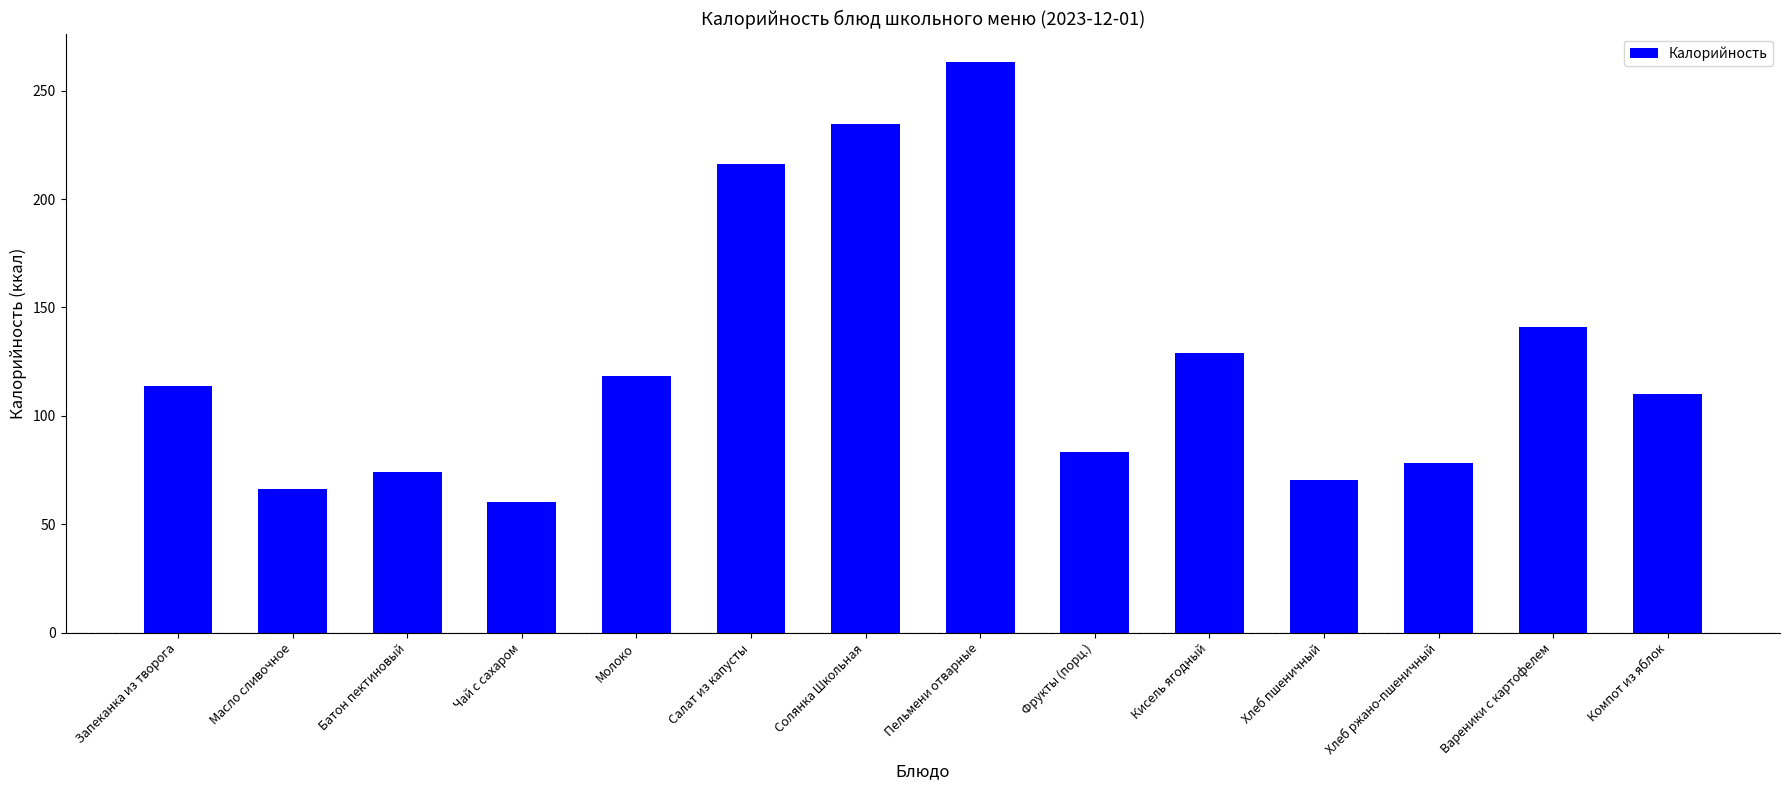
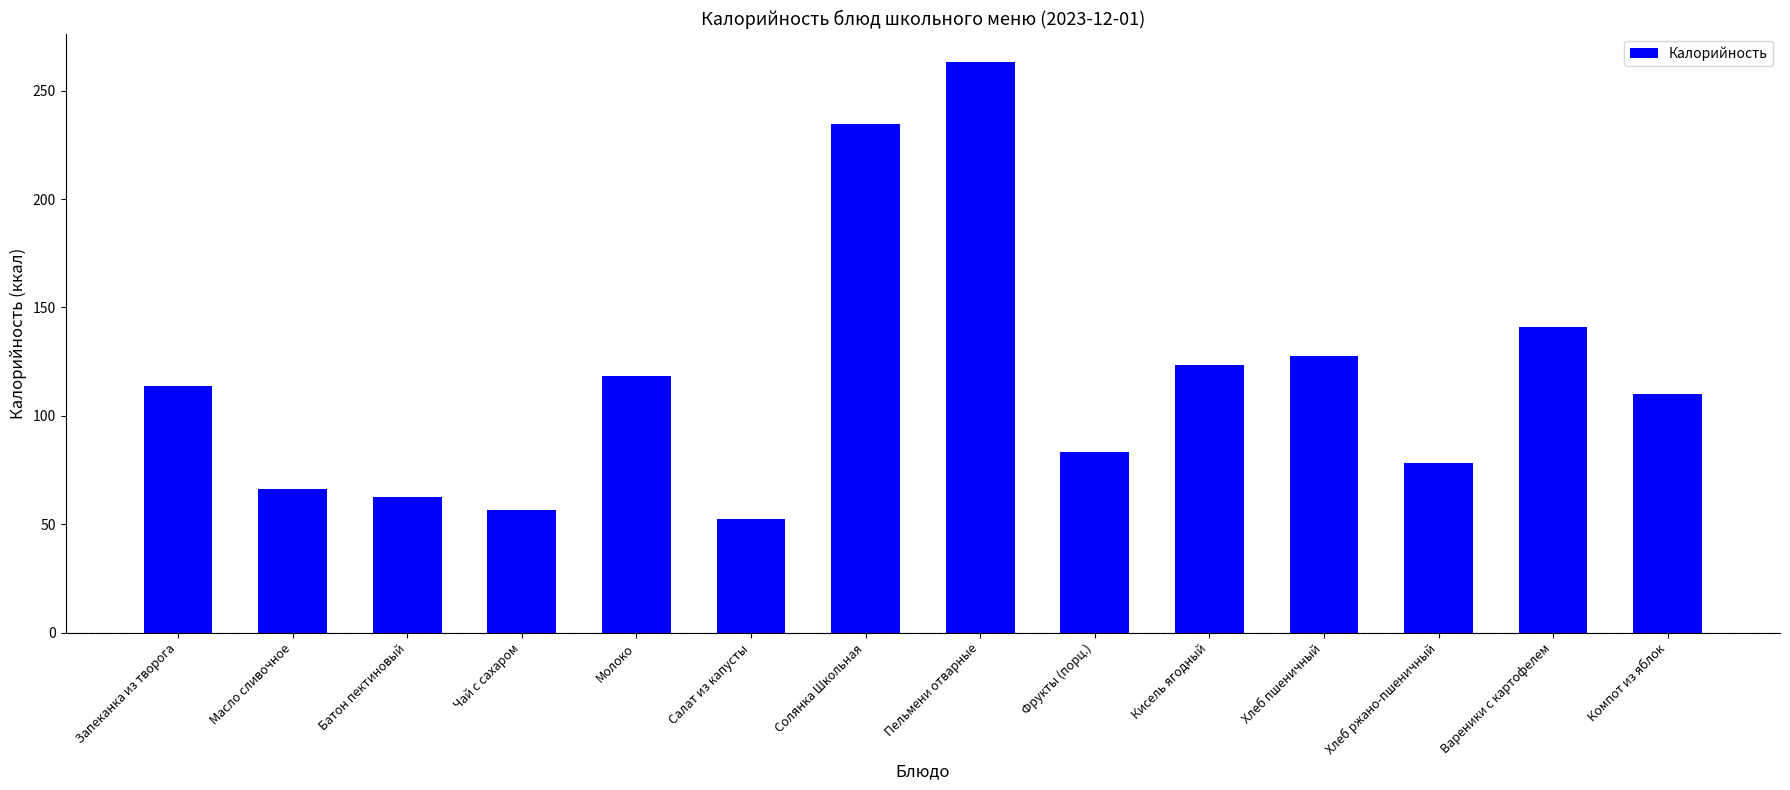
  {
    "Запеканка из творога": 114,
    "Масло сливочное": 66,
-   "Батон пектиновый": 74,
-   "Чай с сахаром": 60,
+   "Батон пектиновый": 62,
+   "Чай с сахаром": 57,
    "Молоко": 118,
-   "Салат из капусты": 216,
+   "Салат из капусты": 52,
    "Солянка Школьная": 235,
    "Пельмени отварные": 263,
    "Фрукты (порц.)": 84,
-   "Кисель ягодный": 129,
-   "Хлеб пшеничный": 70,
+   "Кисель ягодный": 124,
+   "Хлеб пшеничный": 128,
    "Хлеб ржано-пшеничный": 78,
    "Вареники с картофелем": 141,
    "Компот из яблок": 110
  }
